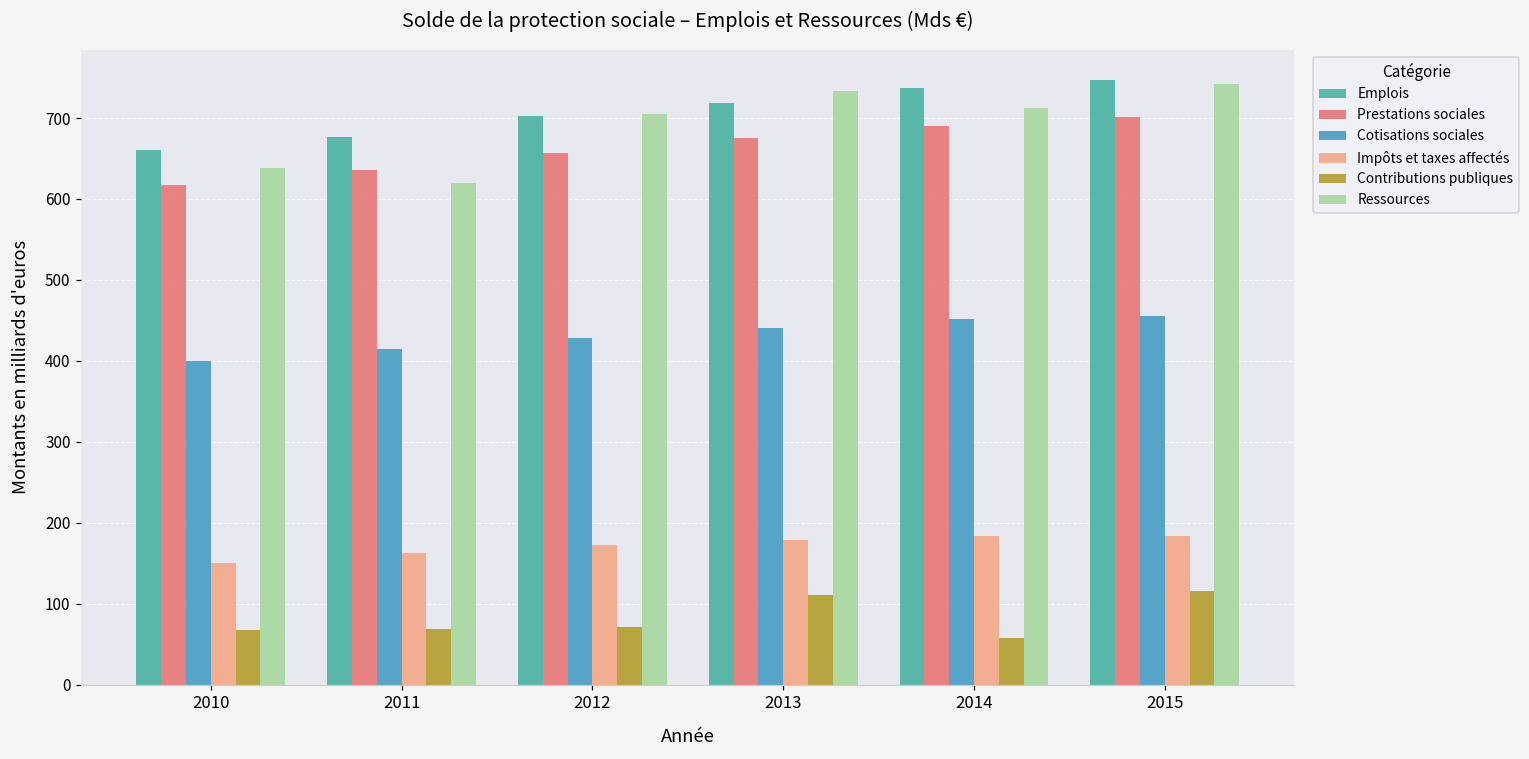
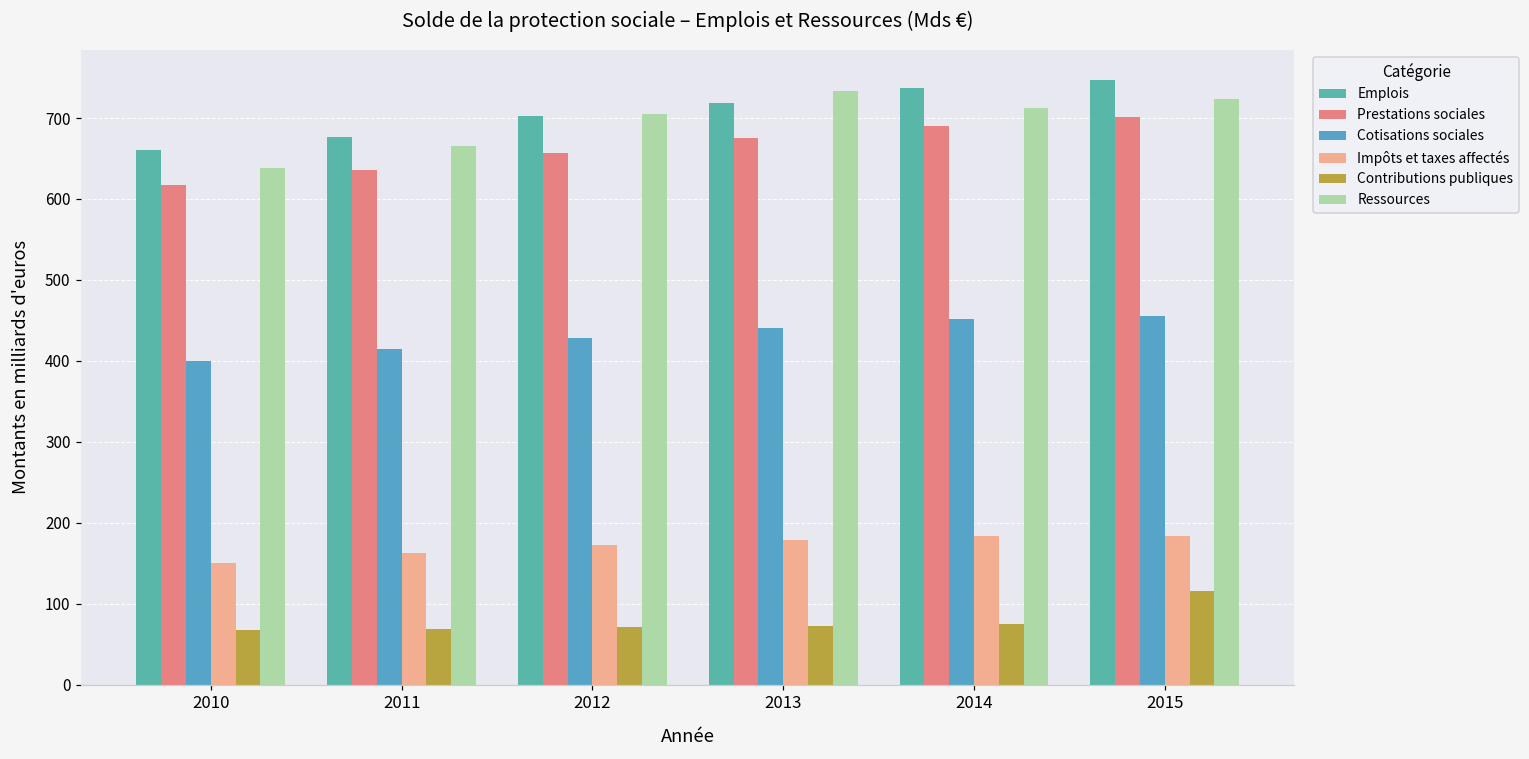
  {
    "Contributions publiques": {
      "2010": 70,
      "2011": 70,
      "2012": 70,
-     "2013": 110,
-     "2014": 60,
+     "2013": 70,
+     "2014": 70,
      "2015": 120
    },
    "Ressources": {
      "2010": 640,
-     "2011": 620,
+     "2011": 670,
      "2012": 700,
      "2013": 730,
      "2014": 710,
-     "2015": 740
+     "2015": 720
    }
  }
